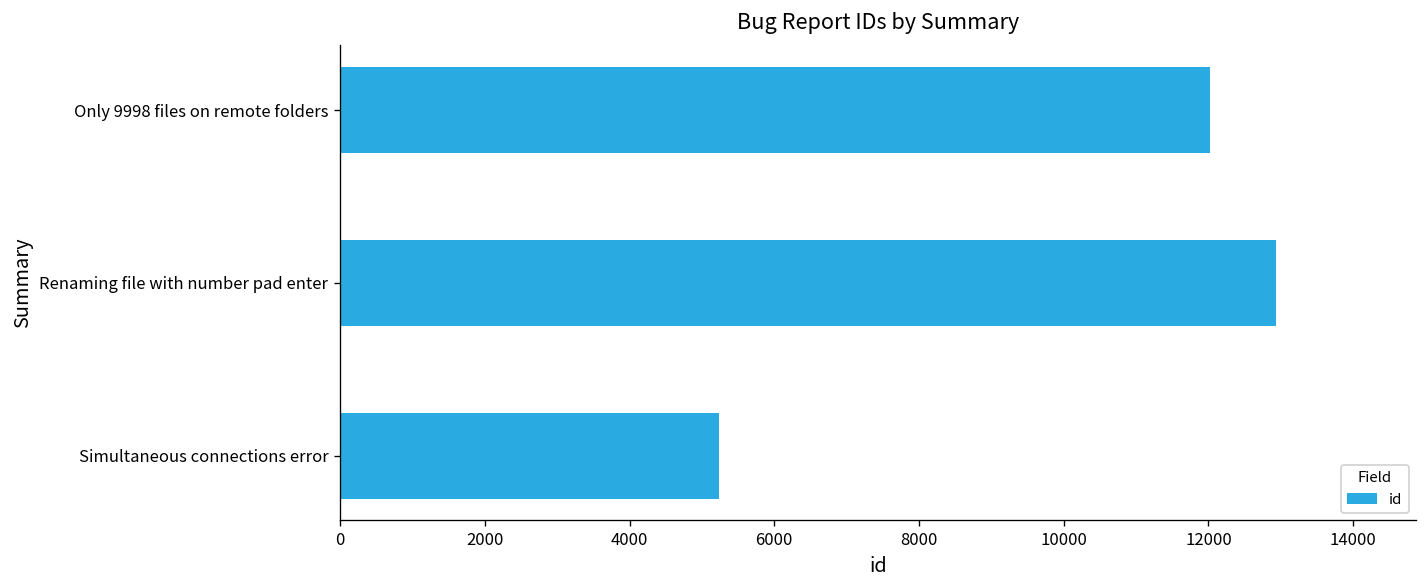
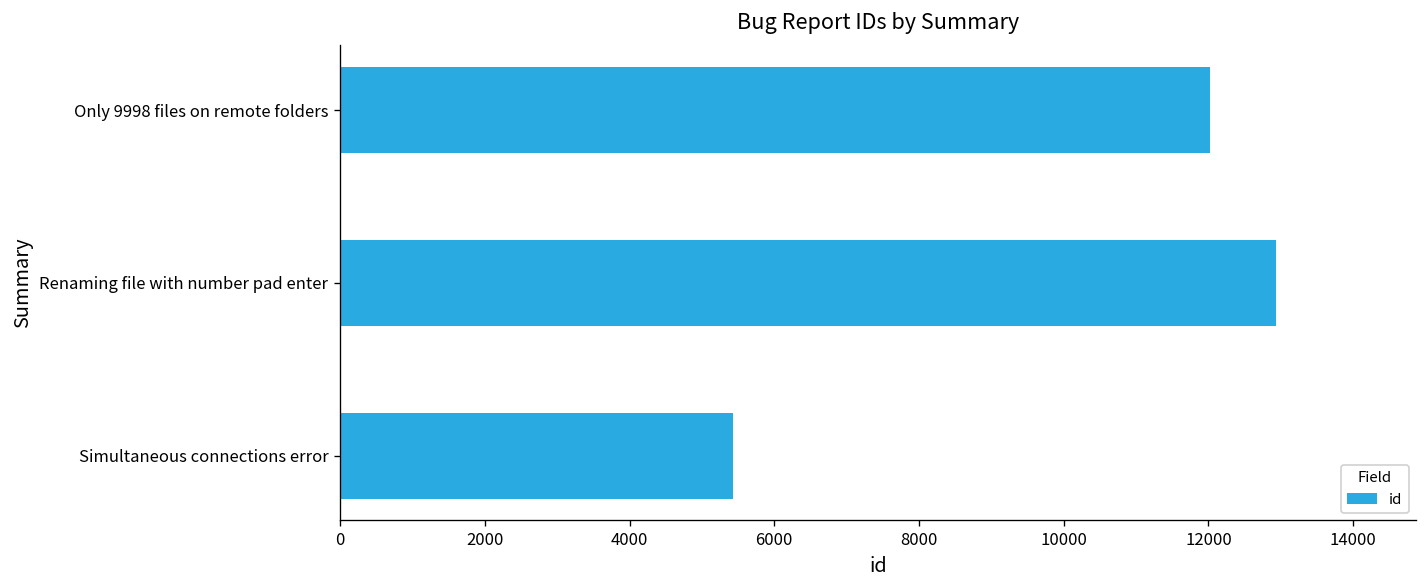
  {
    "Only 9998 files on remote folders": 12000,
    "Renaming file with number pad enter": 12900,
-   "Simultaneous connections error": 5200
+   "Simultaneous connections error": 5400
  }
